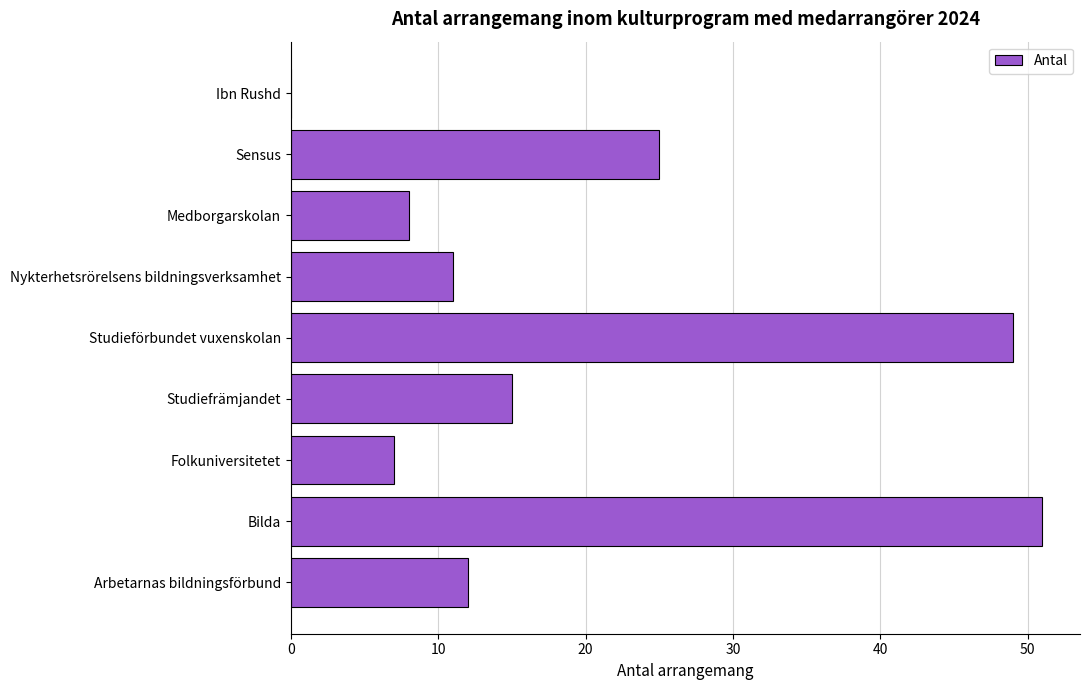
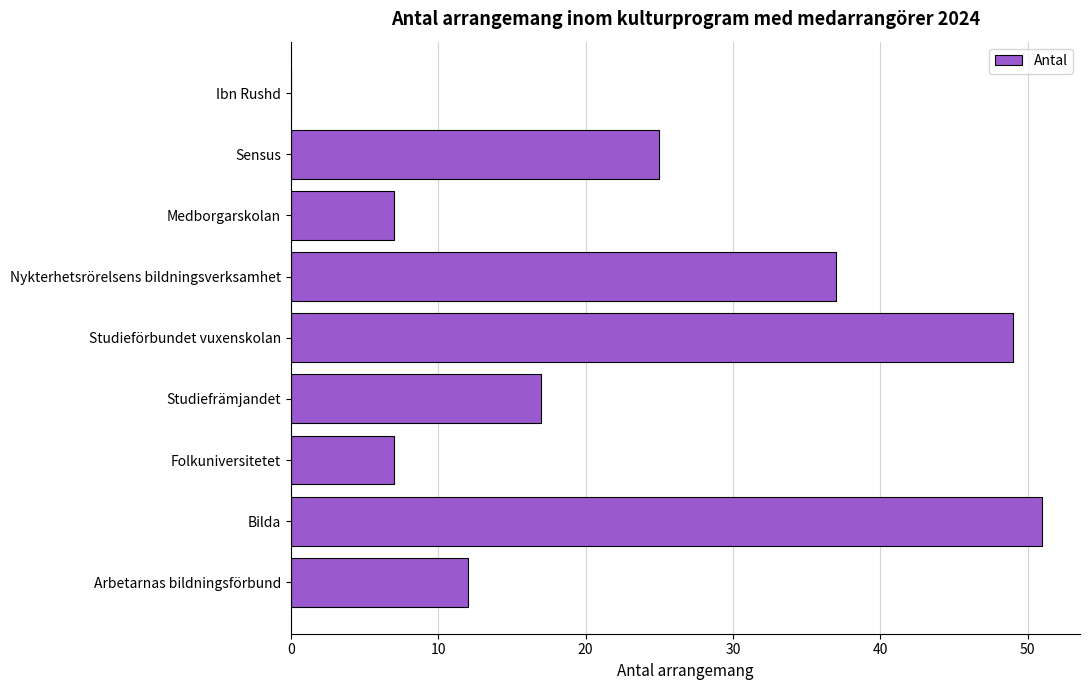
  {
    "Ibn Rushd": 0,
    "Sensus": 25,
-   "Medborgarskolan": 8,
-   "Nykterhetsrörelsens bildningsverksamhet": 11,
+   "Medborgarskolan": 7,
+   "Nykterhetsrörelsens bildningsverksamhet": 37,
    "Studieförbundet vuxenskolan": 49,
-   "Studiefrämjandet": 15,
+   "Studiefrämjandet": 17,
    "Folkuniversitetet": 7,
    "Bilda": 51,
    "Arbetarnas bildningsförbund": 12
  }
